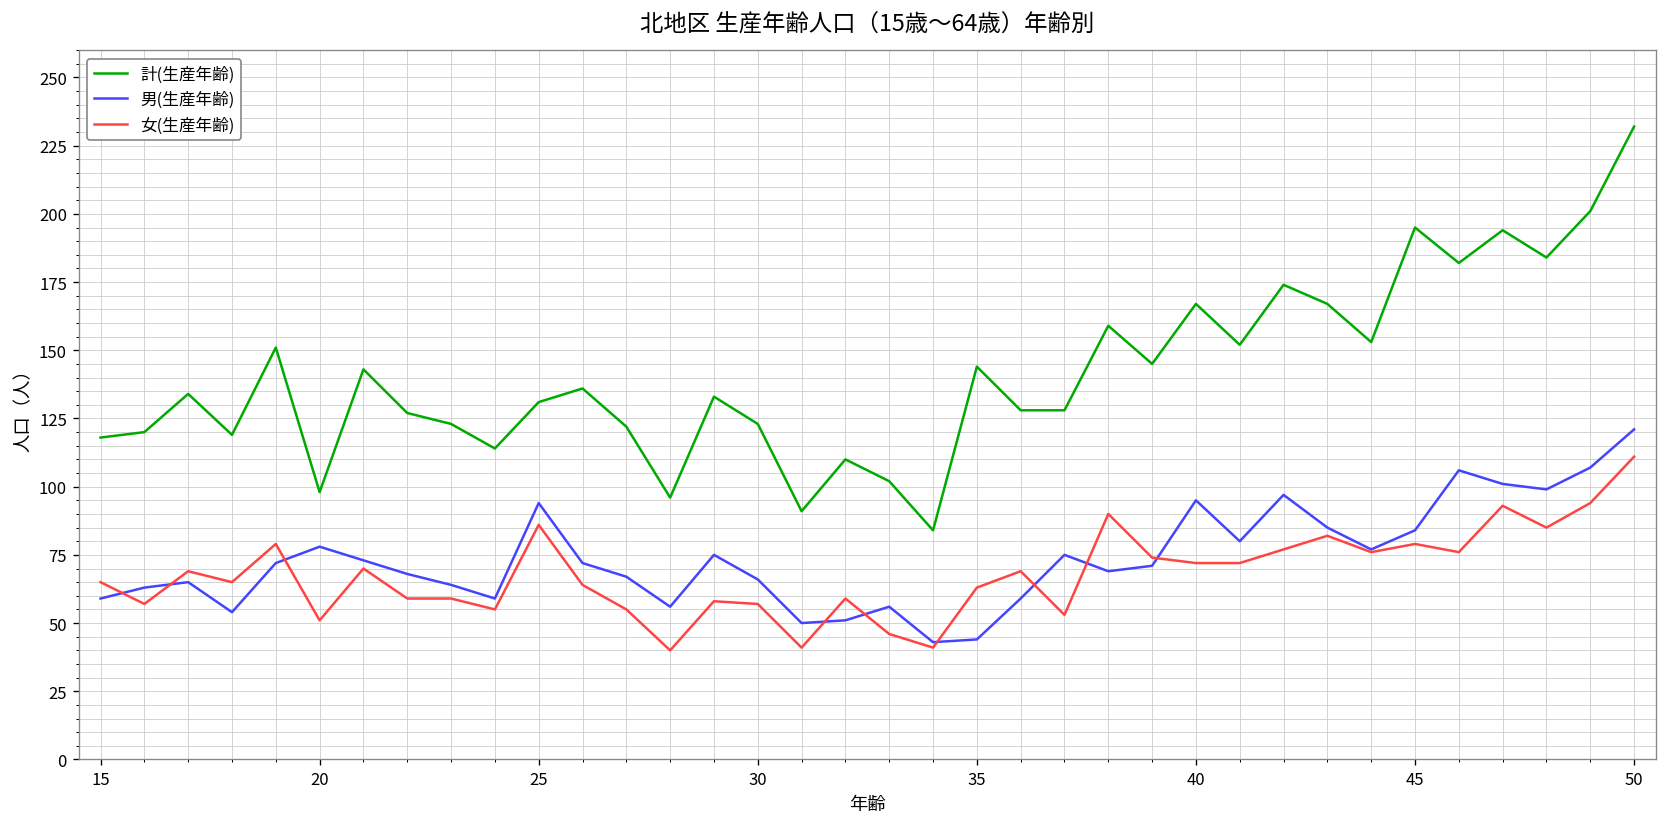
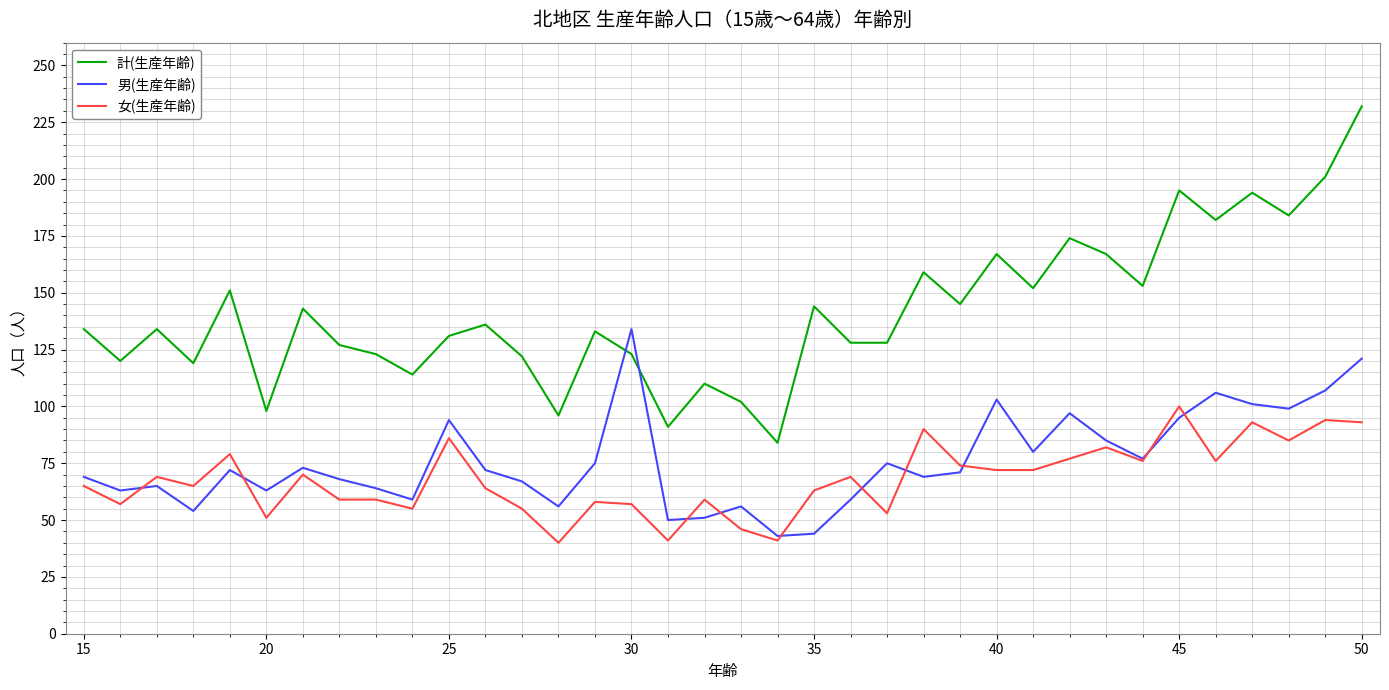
  {
    "計(生産年齢)": {
-     "15": 118,
+     "15": 134,
      "20": 98,
      "25": 131,
      "30": 123,
      "35": 144,
      "40": 167,
      "45": 195,
      "50": 232
    },
    "男(生産年齢)": {
-     "15": 59,
-     "20": 78,
+     "15": 69,
+     "20": 63,
      "25": 94,
-     "30": 66,
+     "30": 134,
      "35": 44,
-     "40": 95,
-     "45": 84,
+     "40": 103,
+     "45": 95,
      "50": 121
    },
    "女(生産年齢)": {
      "15": 65,
      "20": 51,
      "25": 86,
      "30": 57,
      "35": 63,
      "40": 72,
-     "45": 79,
-     "50": 111
+     "45": 100,
+     "50": 93
    }
  }
